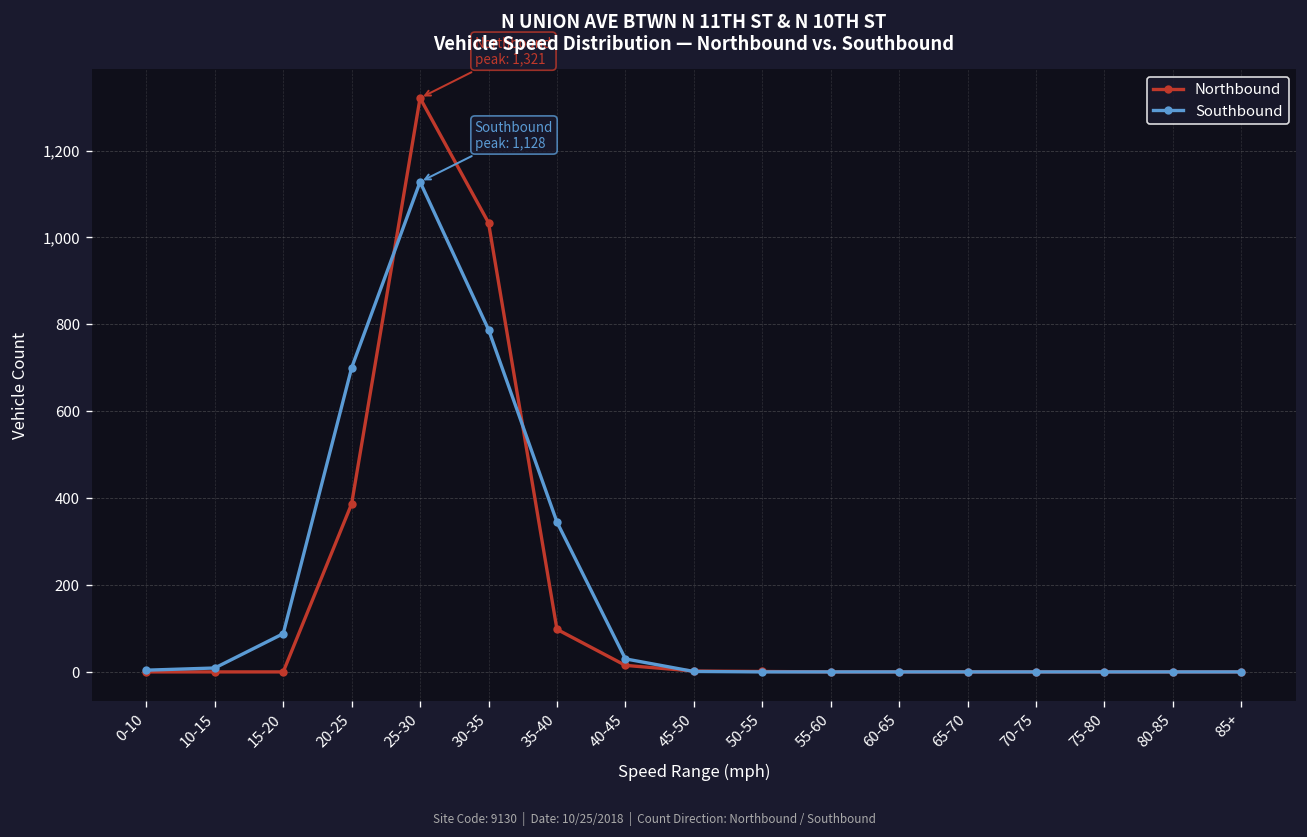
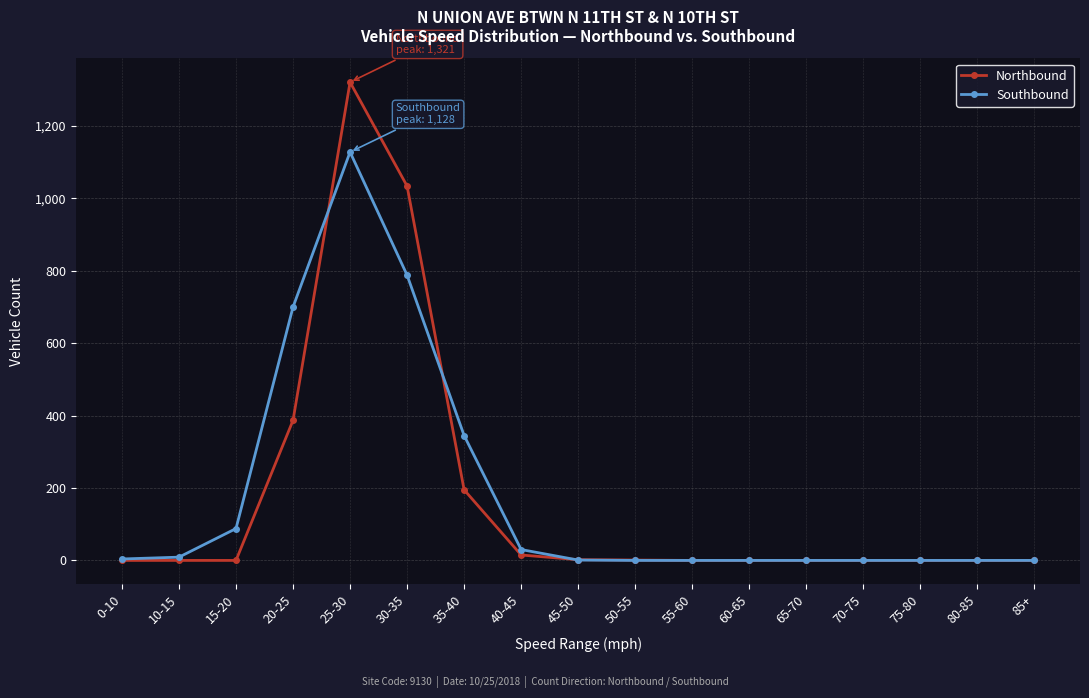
  {
    "Northbound": {
      "10-15": "0",
      "15-20": "0",
      "20-25": "390",
      "30-35": "1,030",
-     "35-40": "100",
+     "35-40": "200",
      "40-45": "20"
    },
    "Southbound": {
      "10-15": "10",
      "15-20": "90",
      "20-25": "700",
      "30-35": "790",
      "35-40": "350",
      "40-45": "30"
    }
  }
